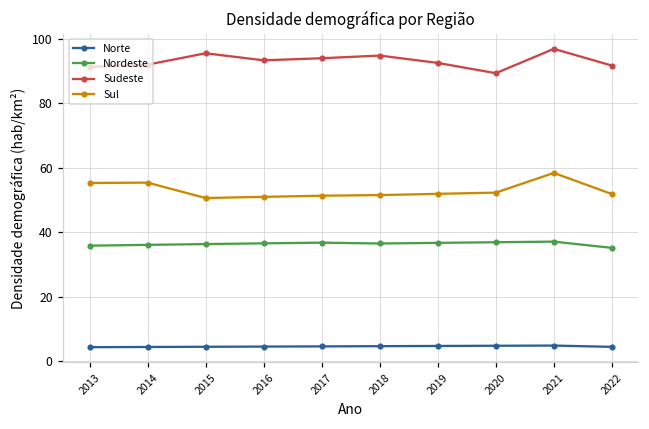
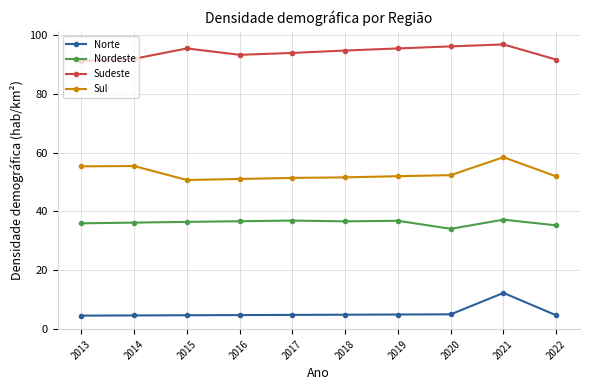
  {
    "Norte": {
      "2013": 4,
      "2014": 4,
      "2015": 5,
      "2016": 5,
      "2017": 5,
      "2018": 5,
      "2019": 5,
      "2020": 5,
-     "2021": 5,
+     "2021": 12,
      "2022": 5
    },
    "Nordeste": {
      "2013": 36,
      "2014": 36,
      "2015": 36,
      "2016": 37,
      "2017": 37,
      "2018": 37,
      "2019": 37,
-     "2020": 37,
+     "2020": 34,
      "2021": 37,
      "2022": 35
    },
    "Sudeste": {
      "2015": 96,
      "2016": 93,
      "2017": 94,
      "2018": 95,
-     "2019": 93,
-     "2020": 89,
+     "2019": 96,
+     "2020": 96,
      "2021": 97,
      "2022": 92
    },
    "Sul": {
      "2013": 55,
      "2014": 55,
      "2015": 51,
      "2016": 51,
      "2017": 51,
      "2018": 52,
      "2019": 52,
      "2020": 52,
      "2021": 58,
      "2022": 52
    }
  }
